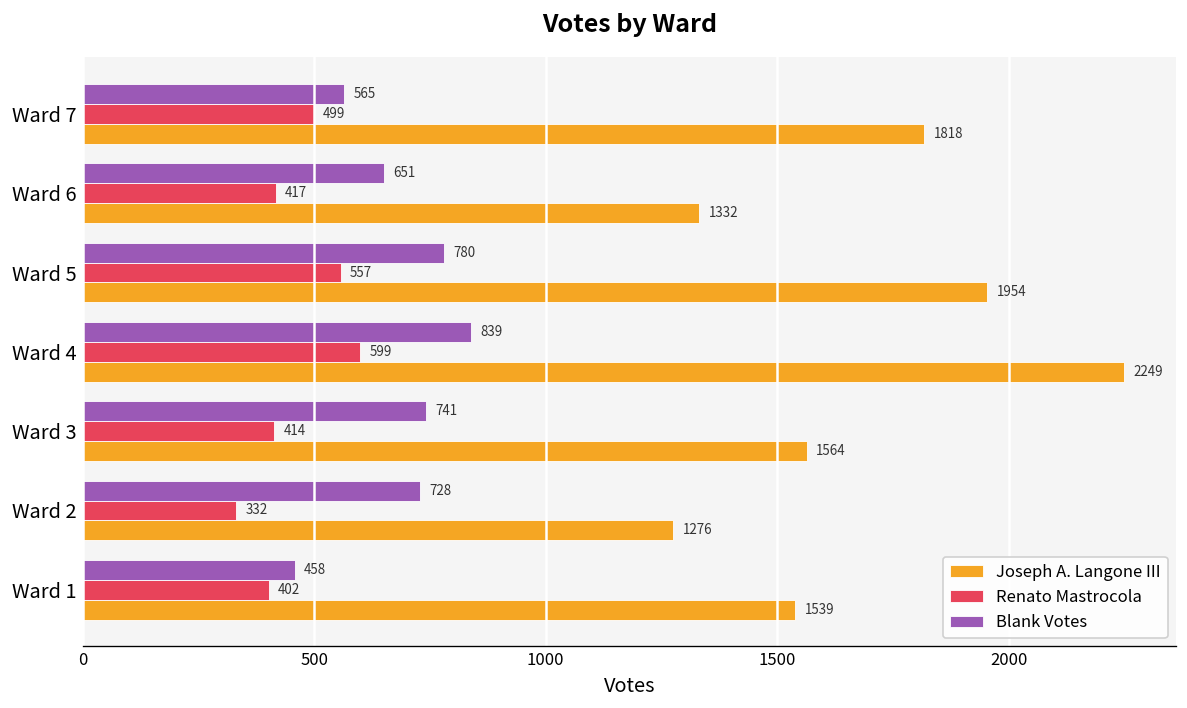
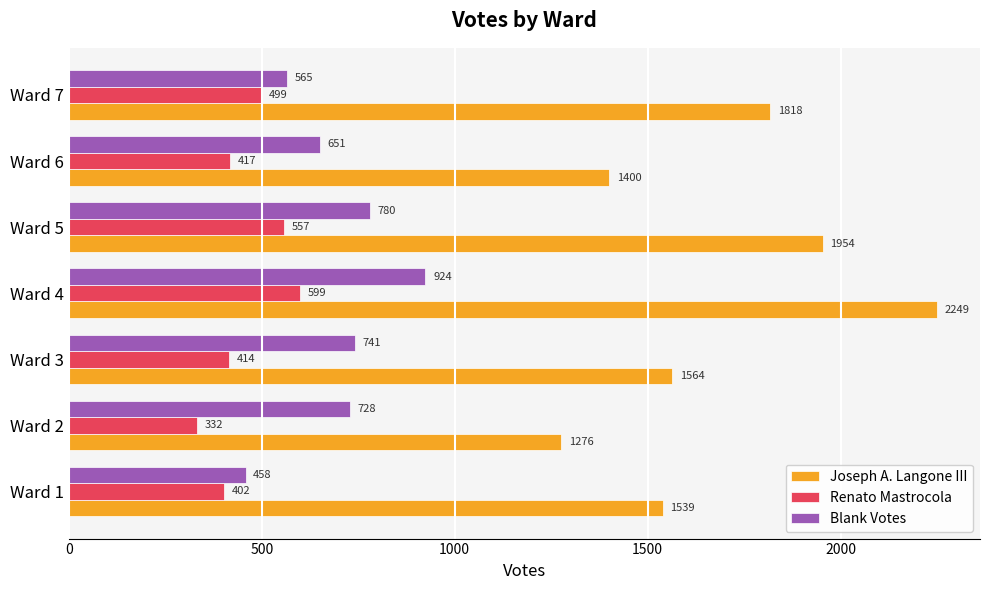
  {
    "Joseph A. Langone III": {
      "Ward 7": 1818,
-     "Ward 6": 1332,
+     "Ward 6": 1400,
      "Ward 5": 1954,
      "Ward 4": 2249,
      "Ward 3": 1564,
      "Ward 2": 1276,
      "Ward 1": 1539
    },
    "Renato Mastrocola": {
      "Ward 7": 499,
      "Ward 6": 417,
      "Ward 5": 557,
      "Ward 4": 599,
      "Ward 3": 414,
      "Ward 2": 332,
      "Ward 1": 402
    },
    "Blank Votes": {
      "Ward 7": 565,
      "Ward 6": 651,
      "Ward 5": 780,
-     "Ward 4": 839,
+     "Ward 4": 924,
      "Ward 3": 741,
      "Ward 2": 728,
      "Ward 1": 458
    }
  }
